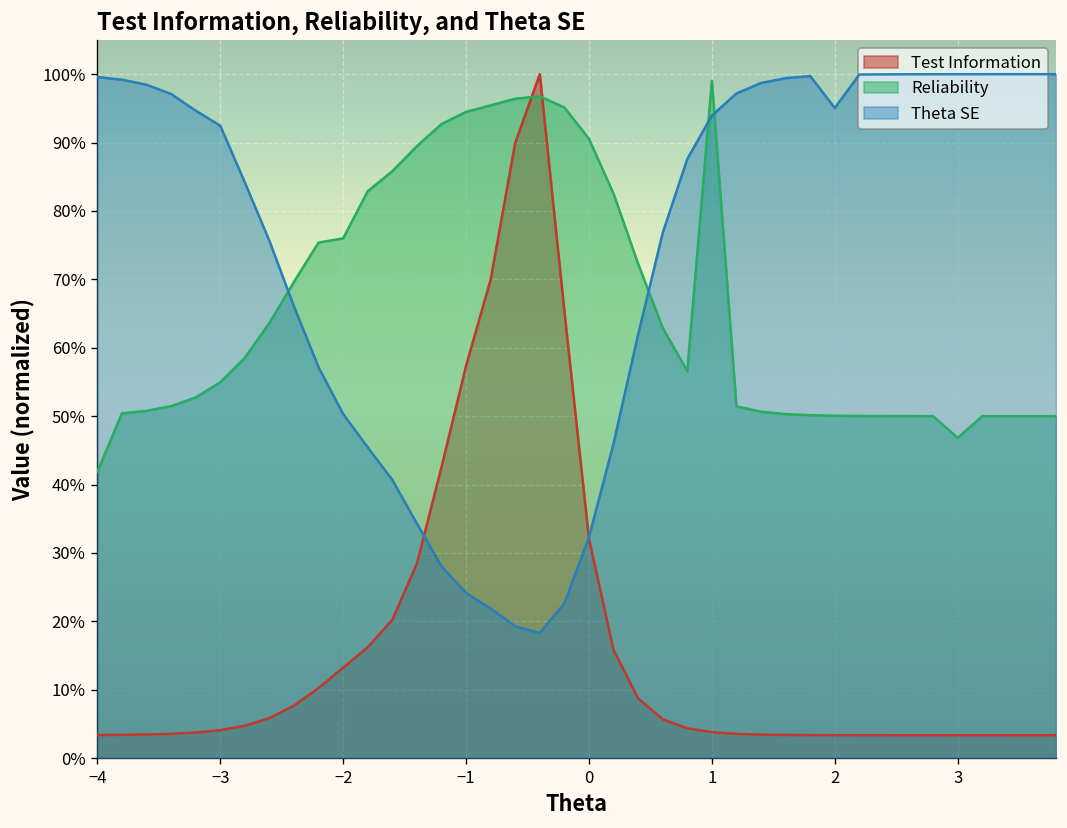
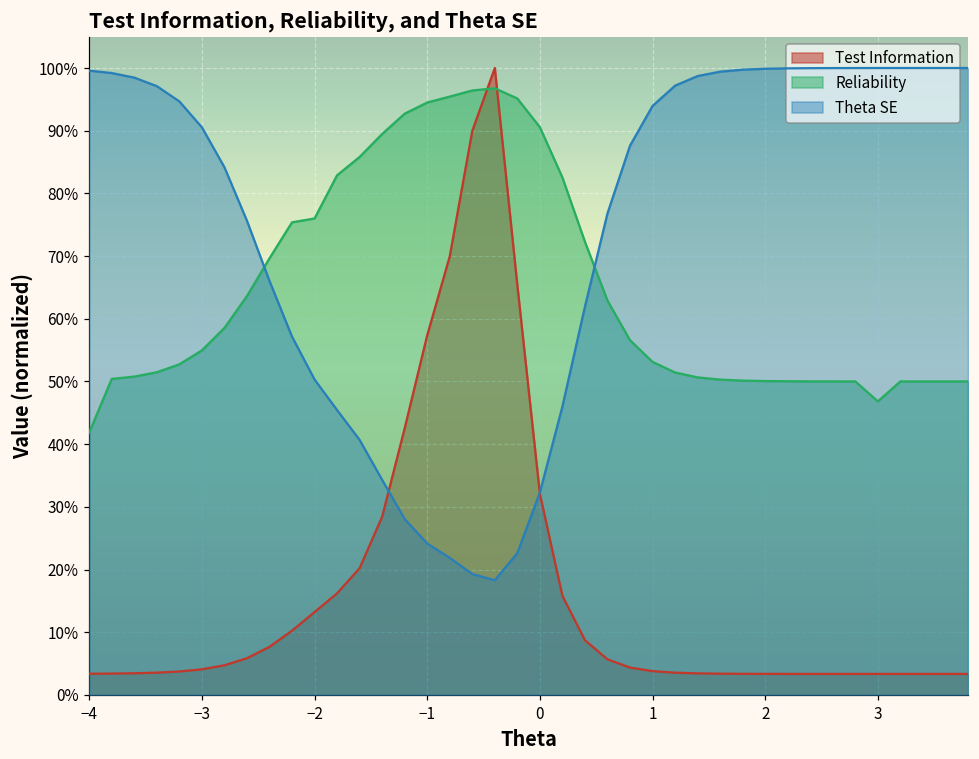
  {
    "Test Information": {
      "−4": "3%",
      "−3": "4%",
      "−2": "13%",
      "−1": "57%",
      "1": "4%",
      "2": "3%",
      "3": "3%"
    },
    "Reliability": {
      "−4": "42%",
      "−3": "55%",
      "−2": "76%",
      "−1": "94%",
      "0": "91%",
-     "1": "99%",
+     "1": "53%",
      "2": "50%",
      "3": "47%"
    },
    "Theta SE": {
      "−4": "100%",
-     "−3": "92%",
+     "−3": "91%",
      "−2": "50%",
      "−1": "24%",
      "1": "94%",
-     "2": "95%"
+     "2": "100%"
    }
  }
